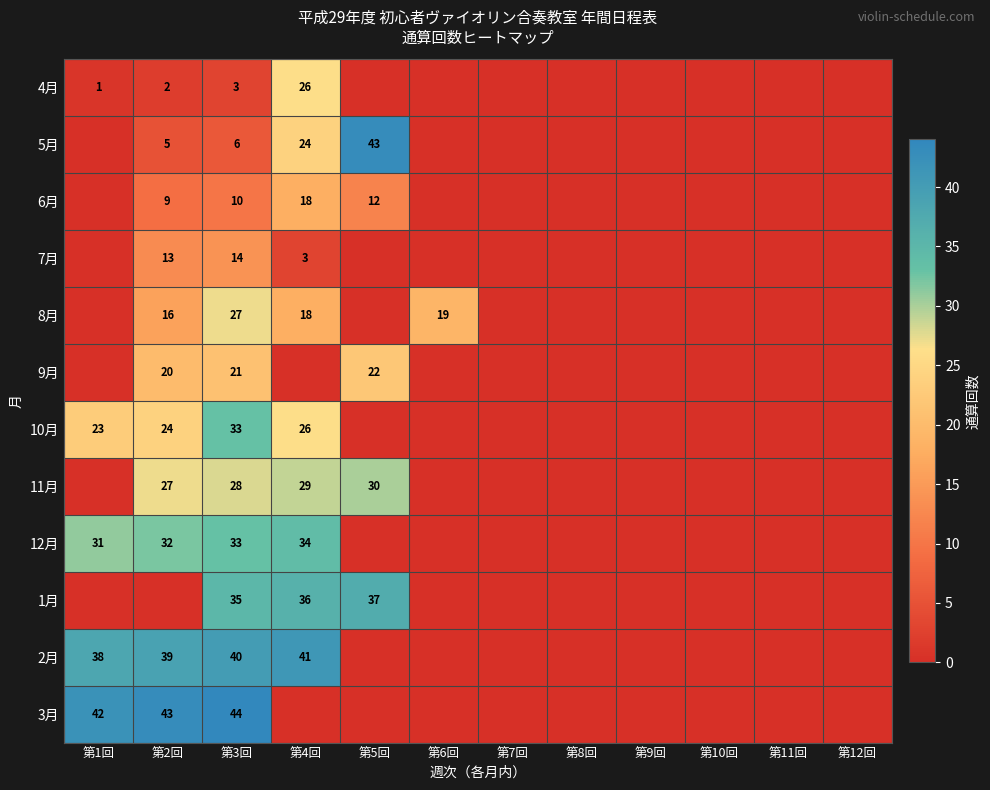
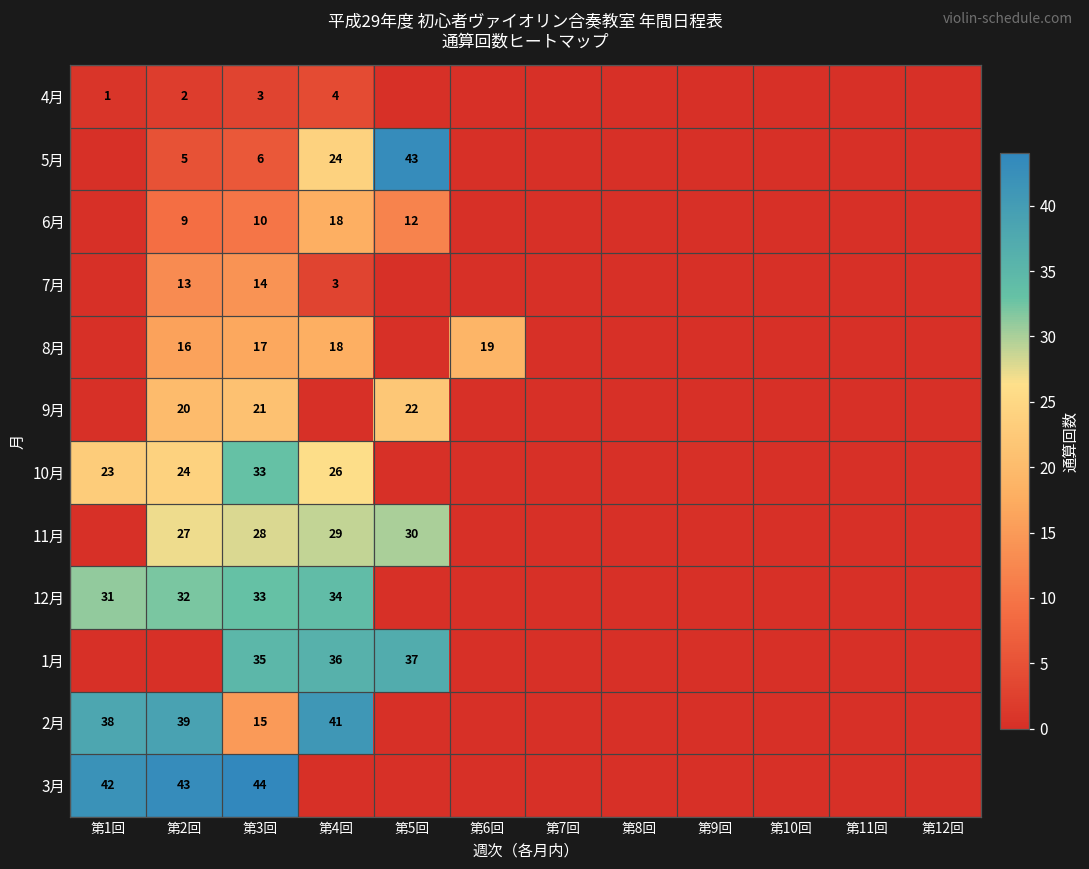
  {
    "4月": {
      "第1回": 1,
      "第2回": 2,
      "第3回": 3,
-     "第4回": 26
+     "第4回": 4
    },
    "5月": {
      "第2回": 5,
      "第3回": 6,
      "第4回": 24,
      "第5回": 43
    },
    "6月": {
      "第2回": 9,
      "第3回": 10,
      "第4回": 18,
      "第5回": 12
    },
    "7月": {
      "第2回": 13,
      "第3回": 14,
      "第4回": 3
    },
    "8月": {
      "第2回": 16,
-     "第3回": 27,
+     "第3回": 17,
      "第4回": 18,
      "第6回": 19
    },
    "9月": {
      "第2回": 20,
      "第3回": 21,
      "第5回": 22
    },
    "10月": {
      "第1回": 23,
      "第2回": 24,
      "第3回": 33,
      "第4回": 26
    },
    "11月": {
      "第2回": 27,
      "第3回": 28,
      "第4回": 29,
      "第5回": 30
    },
    "12月": {
      "第1回": 31,
      "第2回": 32,
      "第3回": 33,
      "第4回": 34
    },
    "1月": {
      "第3回": 35,
      "第4回": 36,
      "第5回": 37
    },
    "2月": {
      "第1回": 38,
      "第2回": 39,
-     "第3回": 40,
+     "第3回": 15,
      "第4回": 41
    },
    "3月": {
      "第1回": 42,
      "第2回": 43,
      "第3回": 44
    }
  }
